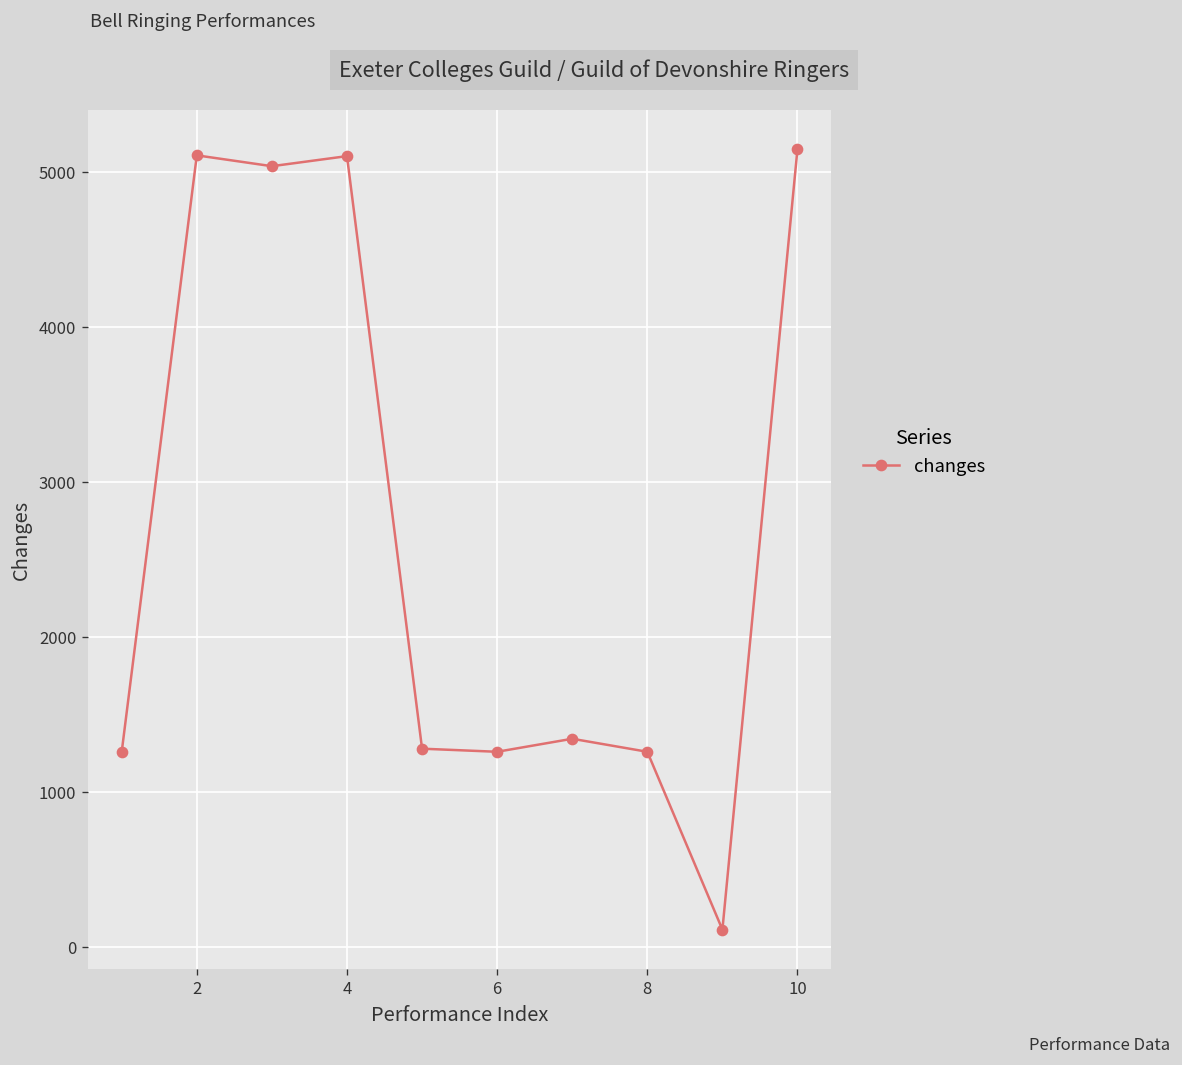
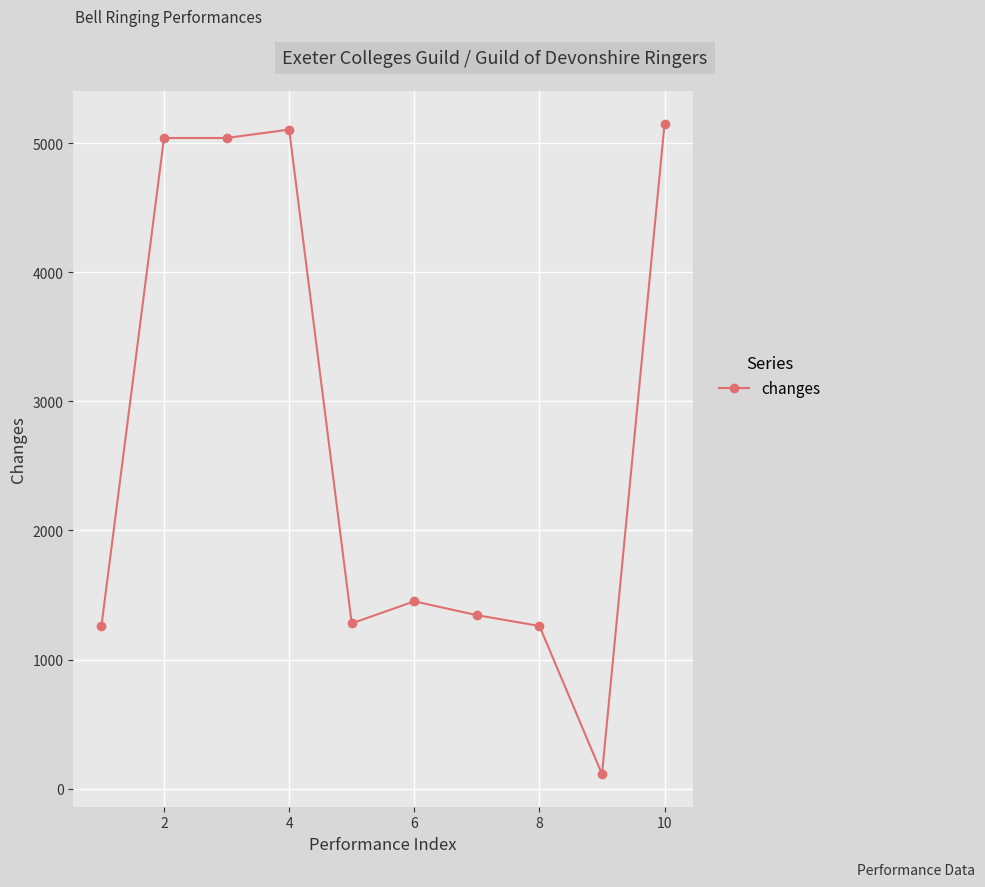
  {
-   "2": 5110,
+   "2": 5040,
    "4": 5110,
-   "6": 1260,
+   "6": 1450,
    "8": 1260,
    "10": 5150
  }
